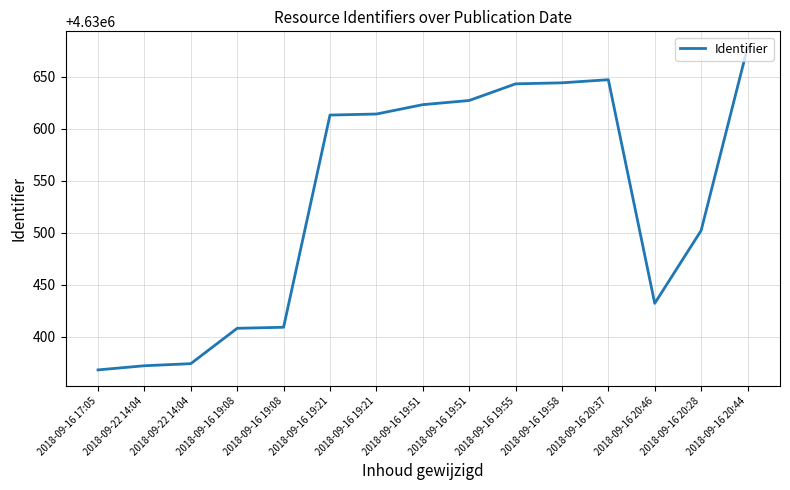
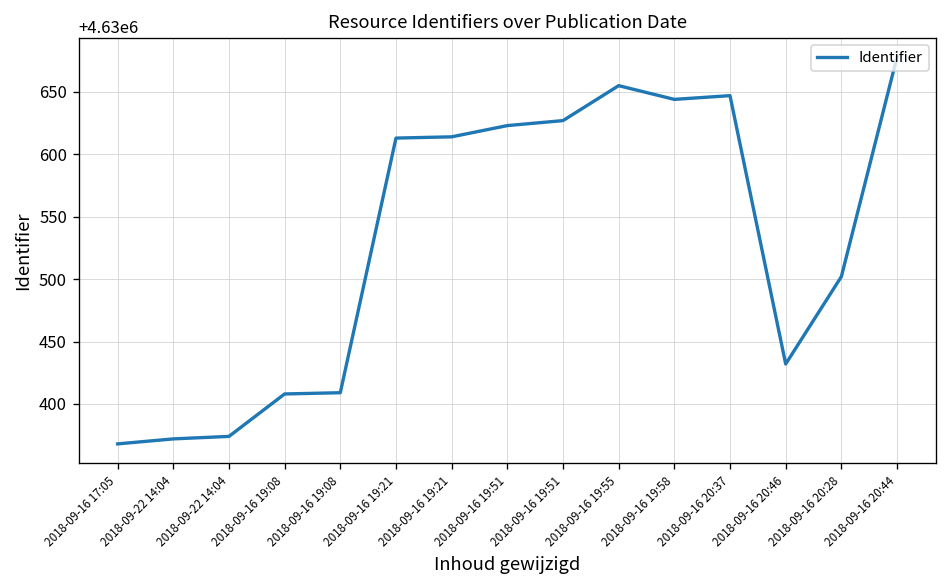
  {
    "2018-09-16 17:05": 4630368,
-   "2018-09-16 19:55": 4630643,
+   "2018-09-16 19:55": 4630655,
    "2018-09-16 19:58": 4630644,
    "2018-09-16 20:37": 4630647,
    "2018-09-16 20:46": 4630432,
    "2018-09-16 20:28": 4630502
  }
